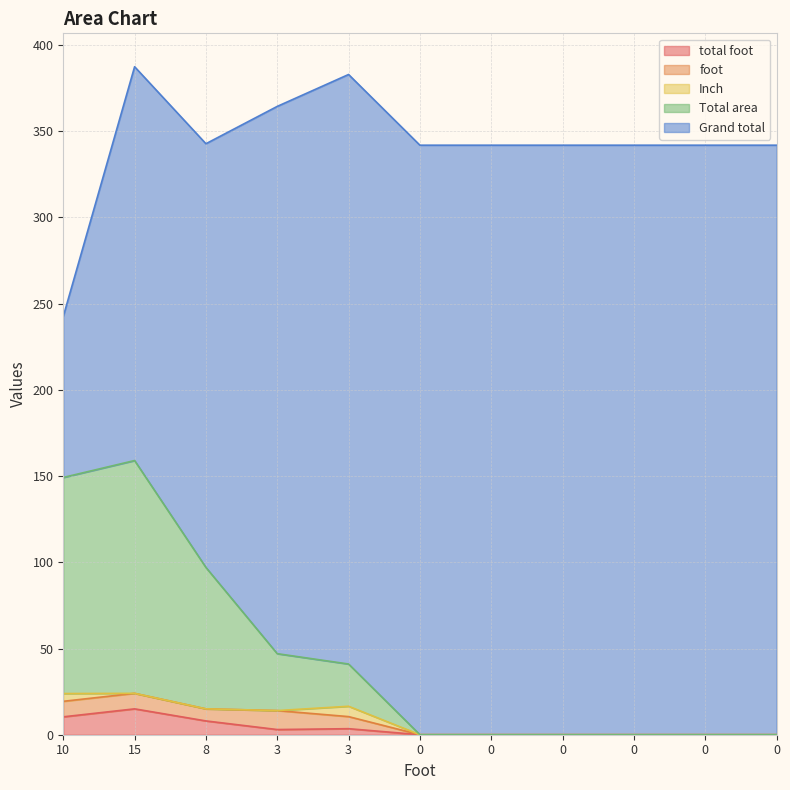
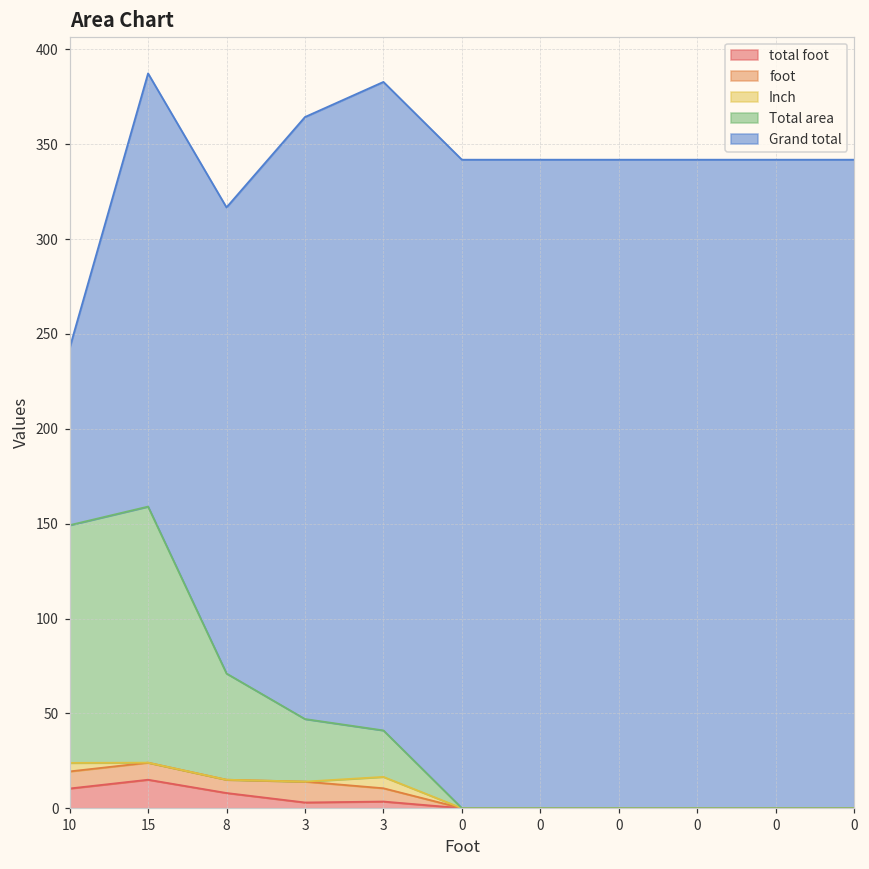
  {
    "Total area": {
      "10": 125,
      "15": 135,
-     "8": 82
+     "8": 56
    },
    "Grand total": {
      "10": 93,
      "15": 228,
      "8": 246
    }
  }
